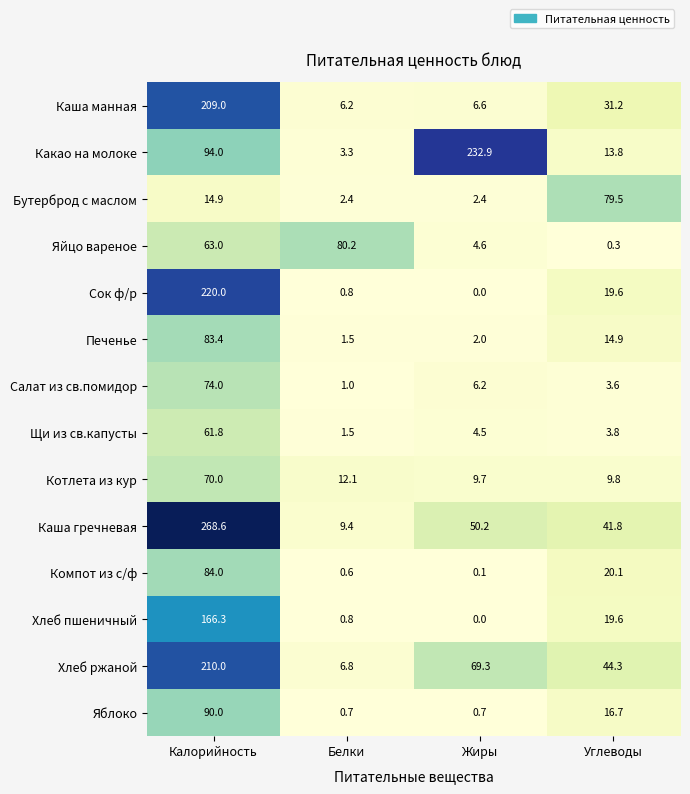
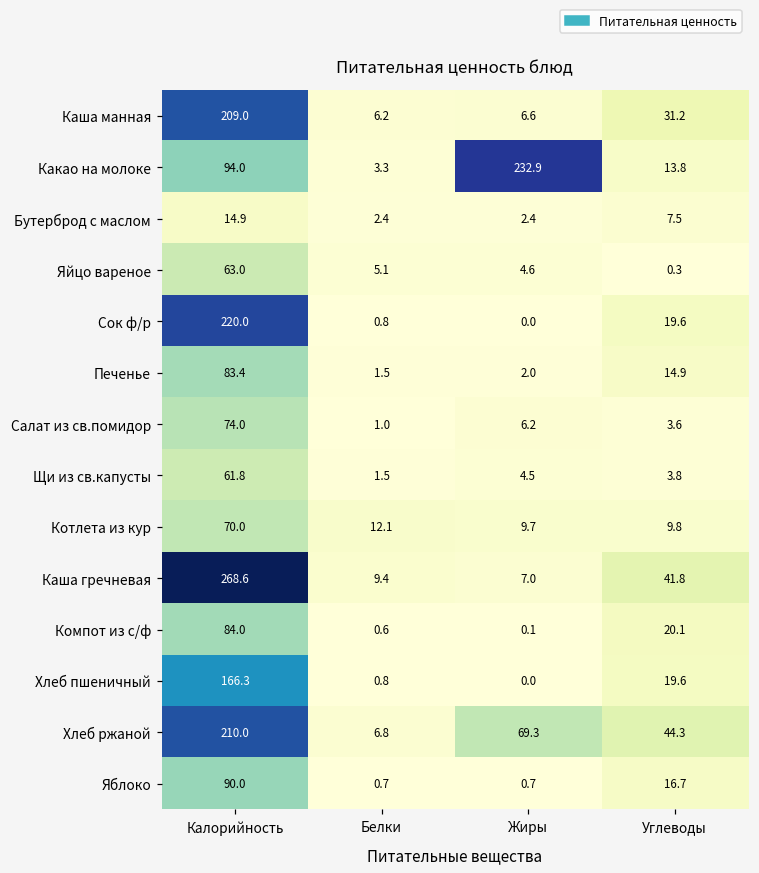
  {
    "Каша манная": {
      "Калорийность": 209.0,
      "Белки": 6.2,
      "Жиры": 6.6,
      "Углеводы": 31.2
    },
    "Какао на молоке": {
      "Калорийность": 94.0,
      "Белки": 3.3,
      "Жиры": 232.9,
      "Углеводы": 13.8
    },
    "Бутерброд с маслом": {
      "Калорийность": 14.9,
      "Белки": 2.4,
      "Жиры": 2.4,
-     "Углеводы": 79.5
+     "Углеводы": 7.5
    },
    "Яйцо вареное": {
      "Калорийность": 63.0,
-     "Белки": 80.2,
+     "Белки": 5.1,
      "Жиры": 4.6,
      "Углеводы": 0.3
    },
    "Сок ф/р": {
      "Калорийность": 220.0,
      "Белки": 0.8,
      "Жиры": 0.0,
      "Углеводы": 19.6
    },
    "Печенье": {
      "Калорийность": 83.4,
      "Белки": 1.5,
      "Жиры": 2.0,
      "Углеводы": 14.9
    },
    "Салат из св.помидор": {
      "Калорийность": 74.0,
      "Белки": 1.0,
      "Жиры": 6.2,
      "Углеводы": 3.6
    },
    "Щи из св.капусты": {
      "Калорийность": 61.8,
      "Белки": 1.5,
      "Жиры": 4.5,
      "Углеводы": 3.8
    },
    "Котлета из кур": {
      "Калорийность": 70.0,
      "Белки": 12.1,
      "Жиры": 9.7,
      "Углеводы": 9.8
    },
    "Каша гречневая": {
      "Калорийность": 268.6,
      "Белки": 9.4,
-     "Жиры": 50.2,
+     "Жиры": 7.0,
      "Углеводы": 41.8
    },
    "Компот из с/ф": {
      "Калорийность": 84.0,
      "Белки": 0.6,
      "Жиры": 0.1,
      "Углеводы": 20.1
    },
    "Хлеб пшеничный": {
      "Калорийность": 166.3,
      "Белки": 0.8,
      "Жиры": 0.0,
      "Углеводы": 19.6
    },
    "Хлеб ржаной": {
      "Калорийность": 210.0,
      "Белки": 6.8,
      "Жиры": 69.3,
      "Углеводы": 44.3
    },
    "Яблоко": {
      "Калорийность": 90.0,
      "Белки": 0.7,
      "Жиры": 0.7,
      "Углеводы": 16.7
    }
  }
